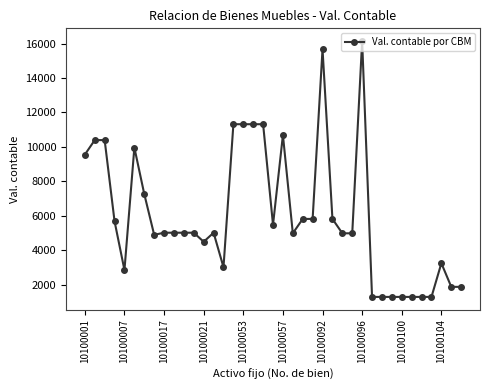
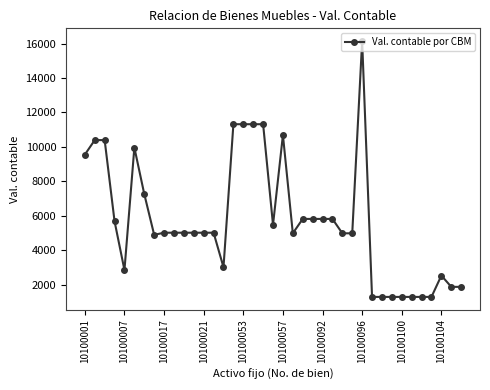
  {
    "10100001": 9600,
    "10100007": 2800,
    "10100017": 5000,
-   "10100021": 4500,
+   "10100021": 5000,
    "10100053": 11300,
    "10100057": 10700,
-   "10100092": 15700,
+   "10100092": 5800,
    "10100100": 1300,
-   "10100104": 3200
+   "10100104": 2500
  }
